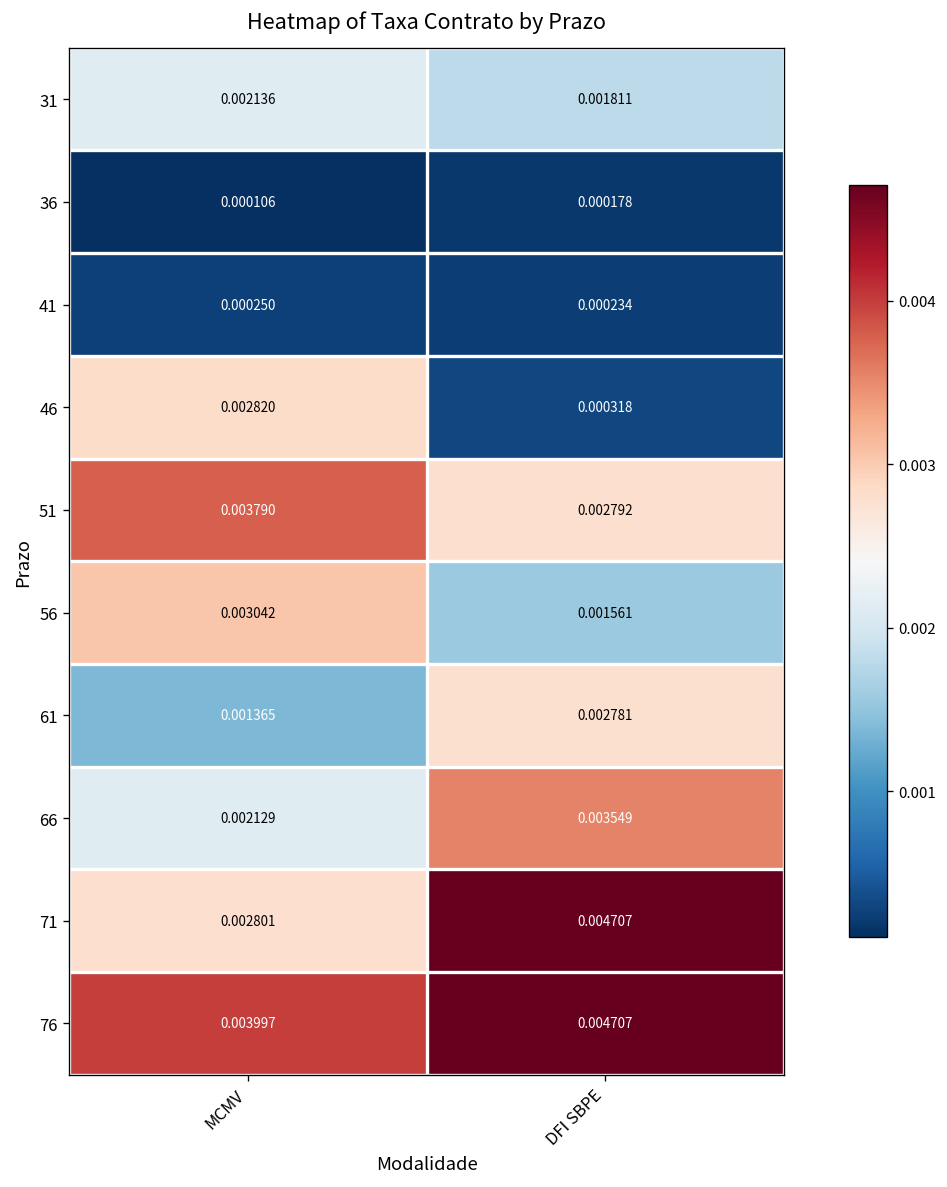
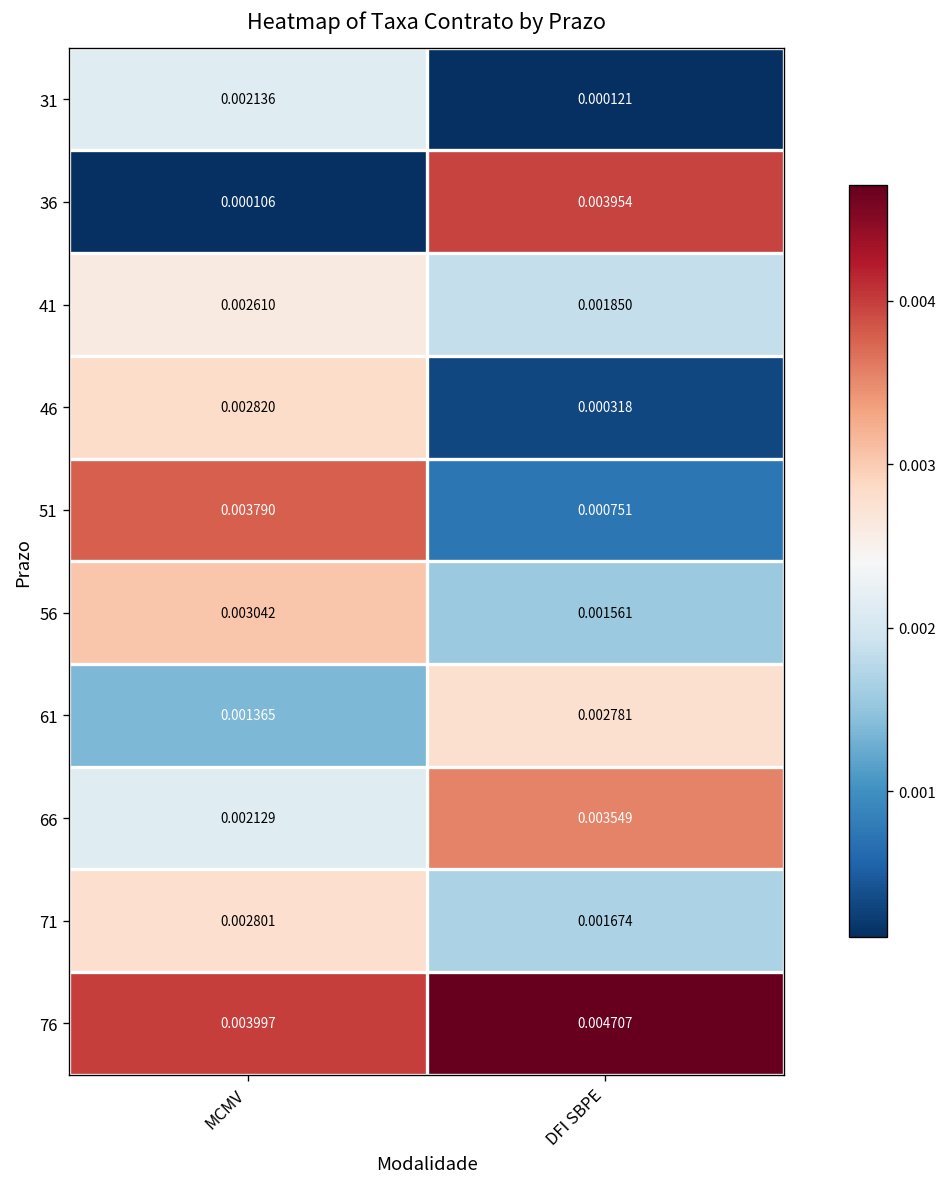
  {
    "31": {
      "MCMV": 0.002136,
-     "DFI SBPE": 0.001811
+     "DFI SBPE": 0.000121
    },
    "36": {
      "MCMV": 0.000106,
-     "DFI SBPE": 0.000178
+     "DFI SBPE": 0.003954
    },
    "41": {
-     "MCMV": 0.000250,
-     "DFI SBPE": 0.000234
+     "MCMV": 0.002610,
+     "DFI SBPE": 0.001850
    },
    "46": {
      "MCMV": 0.002820,
      "DFI SBPE": 0.000318
    },
    "51": {
      "MCMV": 0.003790,
-     "DFI SBPE": 0.002792
+     "DFI SBPE": 0.000751
    },
    "56": {
      "MCMV": 0.003042,
      "DFI SBPE": 0.001561
    },
    "61": {
      "MCMV": 0.001365,
      "DFI SBPE": 0.002781
    },
    "66": {
      "MCMV": 0.002129,
      "DFI SBPE": 0.003549
    },
    "71": {
      "MCMV": 0.002801,
-     "DFI SBPE": 0.004707
+     "DFI SBPE": 0.001674
    },
    "76": {
      "MCMV": 0.003997,
      "DFI SBPE": 0.004707
    }
  }
